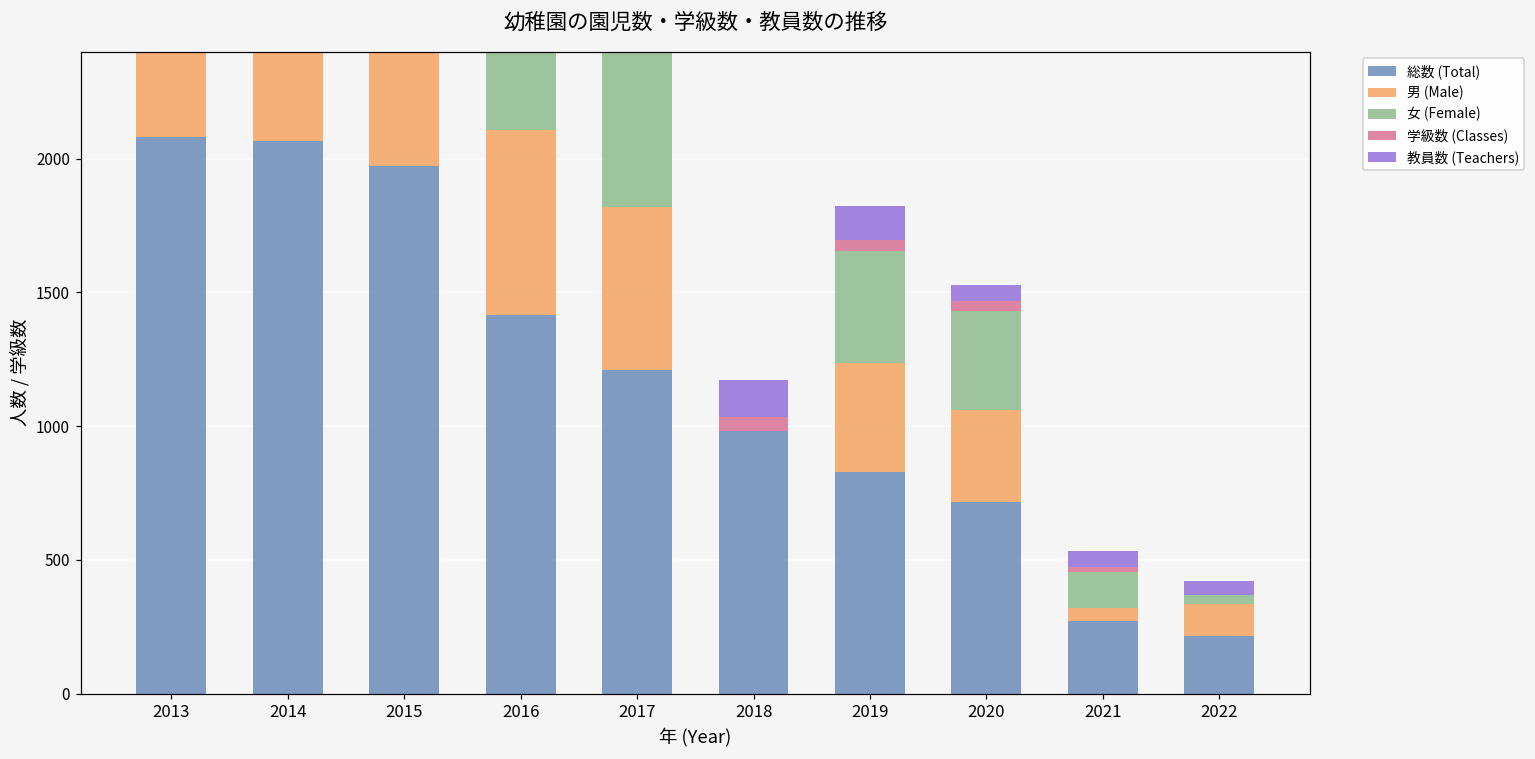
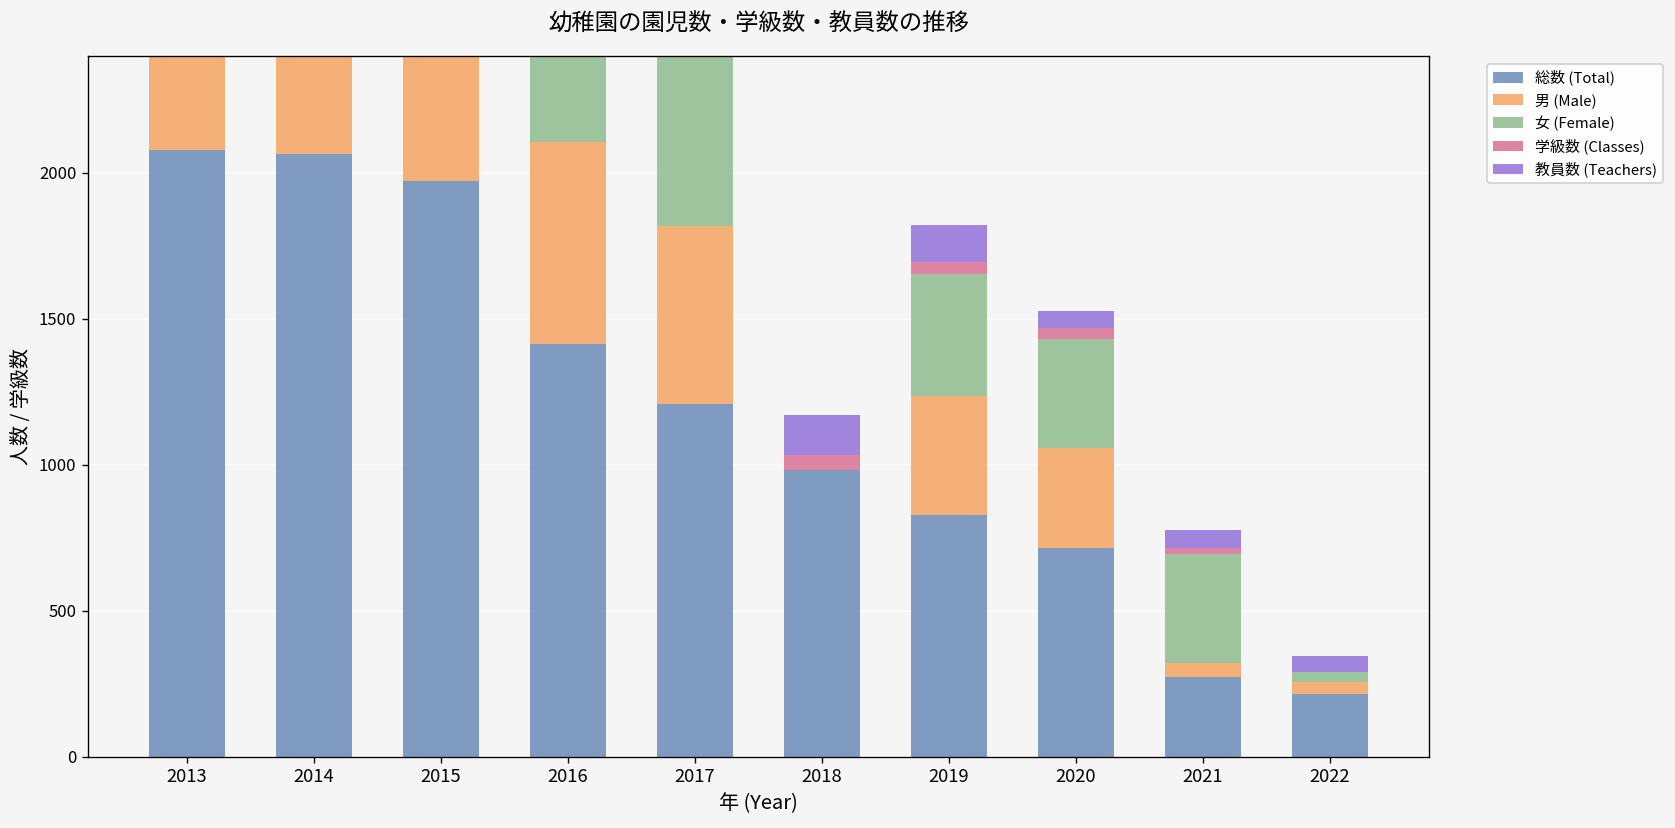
  {
    "男 (Male)": {
      "2016": 690,
      "2017": 610,
      "2018": 0,
      "2019": 410,
      "2020": 340,
      "2021": 50,
-     "2022": 120
+     "2022": 40
    },
    "女 (Female)": {
      "2018": 0,
      "2019": 420,
      "2020": 370,
-     "2021": 140,
+     "2021": 380,
      "2022": 40
    },
    "学級数 (Classes)": {
      "2018": 50,
      "2019": 40,
      "2020": 40,
      "2021": 20,
      "2022": 0
    }
  }
